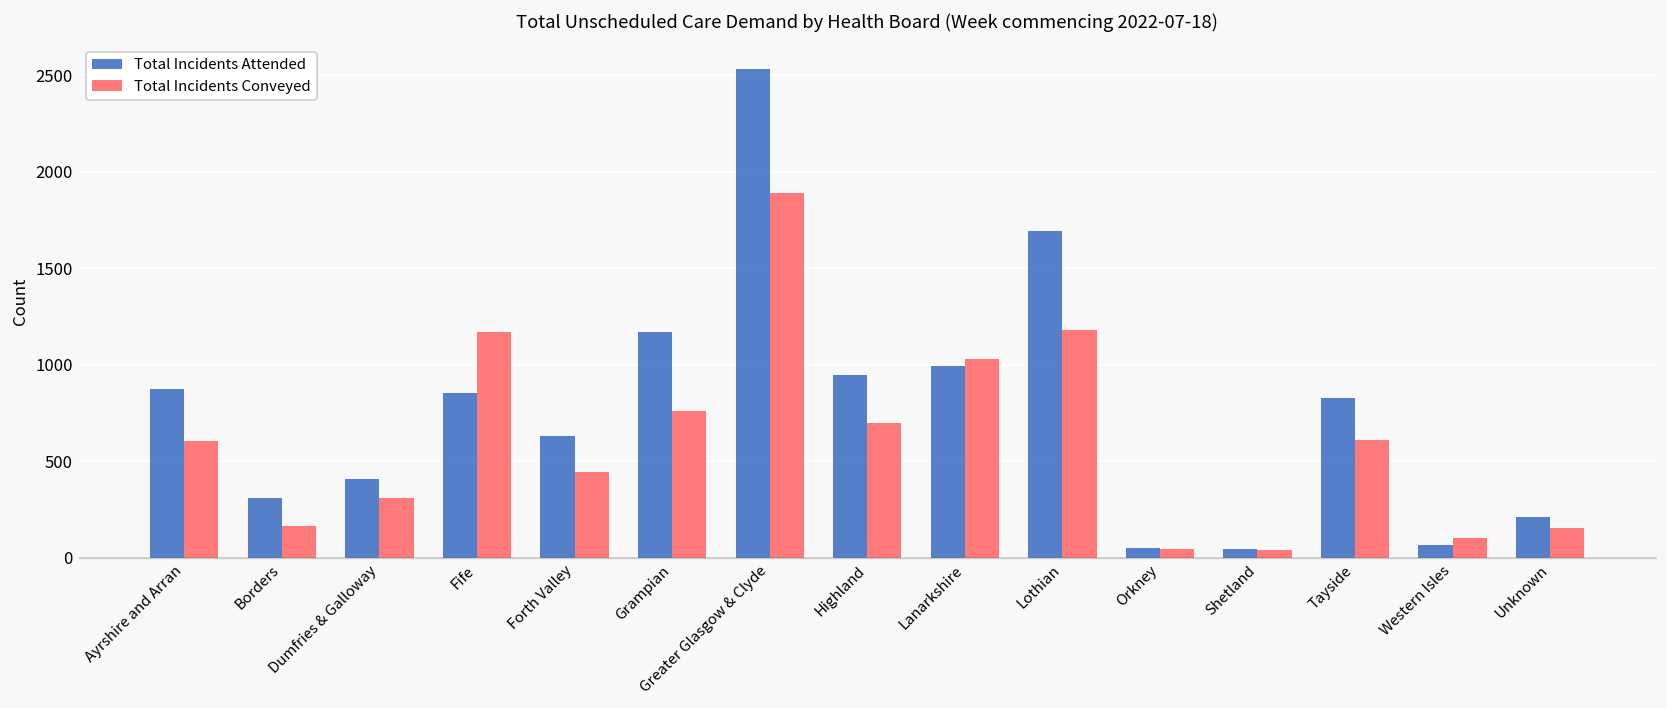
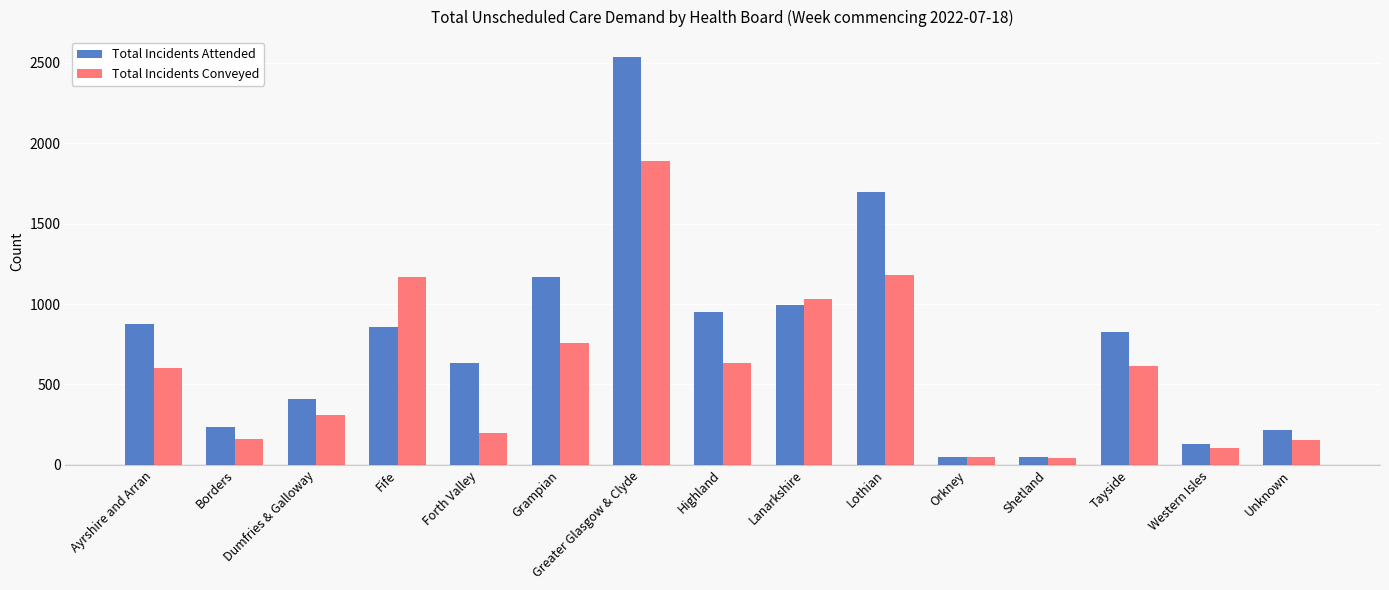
  {
    "Total Incidents Attended": {
      "Ayrshire and Arran": 880,
-     "Borders": 310,
+     "Borders": 240,
      "Dumfries & Galloway": 410,
      "Fife": 860,
      "Forth Valley": 630,
      "Grampian": 1170,
      "Greater Glasgow & Clyde": 2530,
      "Highland": 950,
      "Lanarkshire": 990,
      "Lothian": 1690,
      "Orkney": 50,
      "Shetland": 50,
      "Tayside": 830,
-     "Western Isles": 70,
+     "Western Isles": 130,
      "Unknown": 210
    },
    "Total Incidents Conveyed": {
      "Ayrshire and Arran": 610,
      "Borders": 160,
      "Dumfries & Galloway": 310,
      "Fife": 1170,
-     "Forth Valley": 450,
+     "Forth Valley": 200,
      "Grampian": 760,
      "Greater Glasgow & Clyde": 1890,
-     "Highland": 700,
+     "Highland": 630,
      "Lanarkshire": 1030,
      "Lothian": 1180,
      "Orkney": 50,
      "Shetland": 40,
      "Tayside": 610,
      "Western Isles": 100,
      "Unknown": 160
    }
  }
